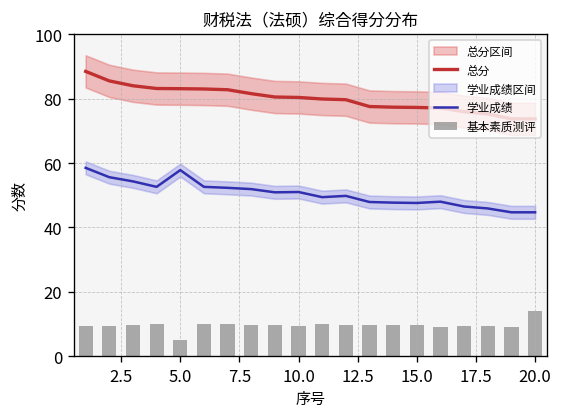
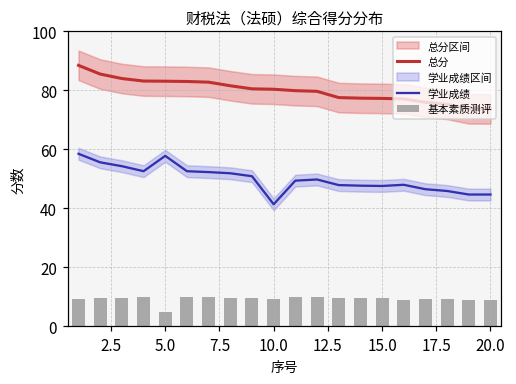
  {
    "基本素质测评": {
      "5.0": 5,
      "10.0": 9,
      "15.0": 10,
-     "20.0": 14
+     "20.0": 9
    },
    "学业成绩": {
      "5.0": 58,
-     "10.0": 51,
+     "10.0": 41,
      "15.0": 48,
      "20.0": 45
    }
  }
